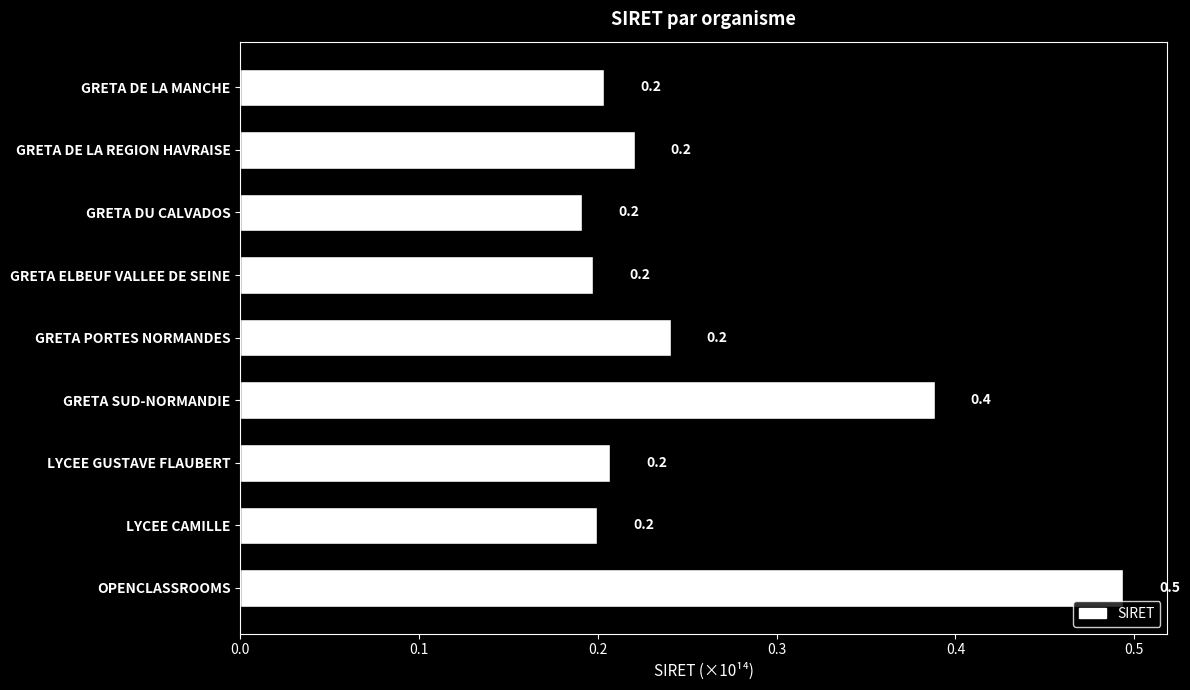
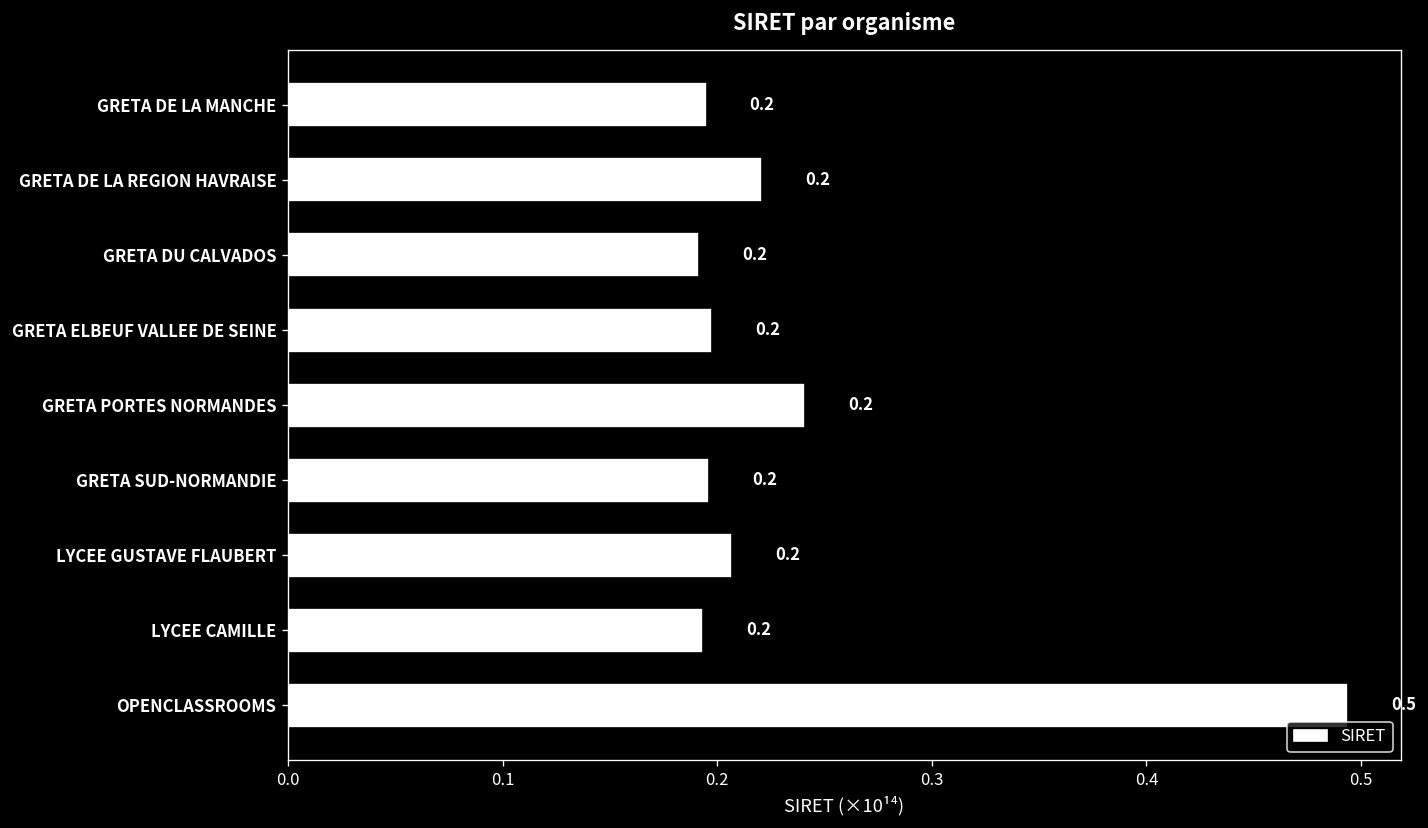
  {
-   "GRETA DE LA MANCHE": 0.204,
-   "GRETA SUD-NORMANDIE": 0.4,
-   "LYCEE CAMILLE": 0.200
+   "GRETA DE LA MANCHE": 0.195,
+   "GRETA SUD-NORMANDIE": 0.2,
+   "LYCEE CAMILLE": 0.193
  }
